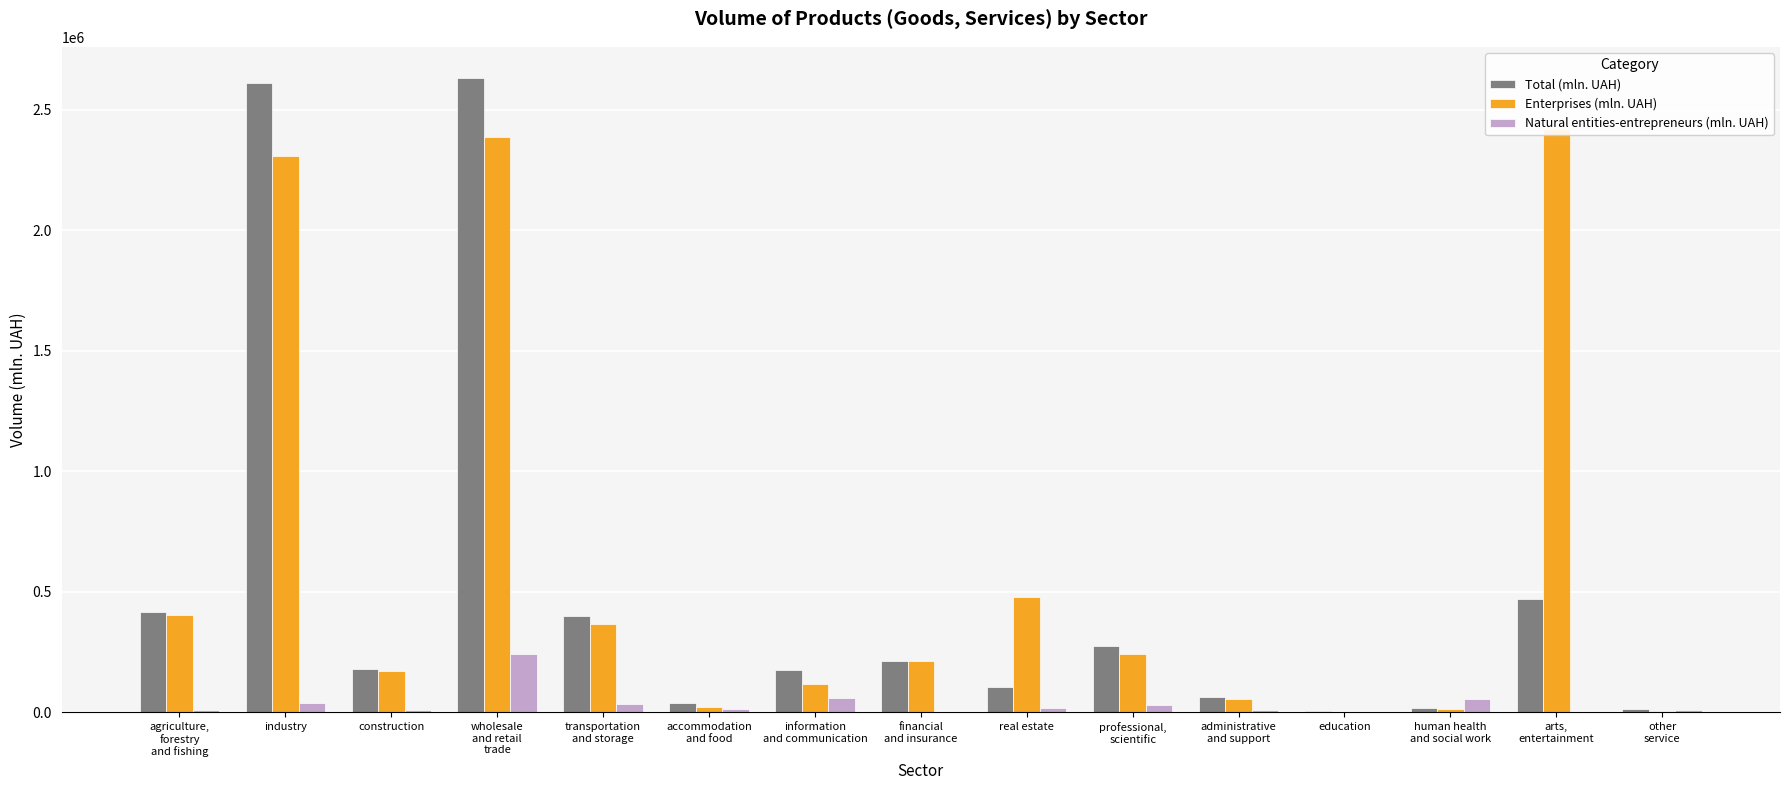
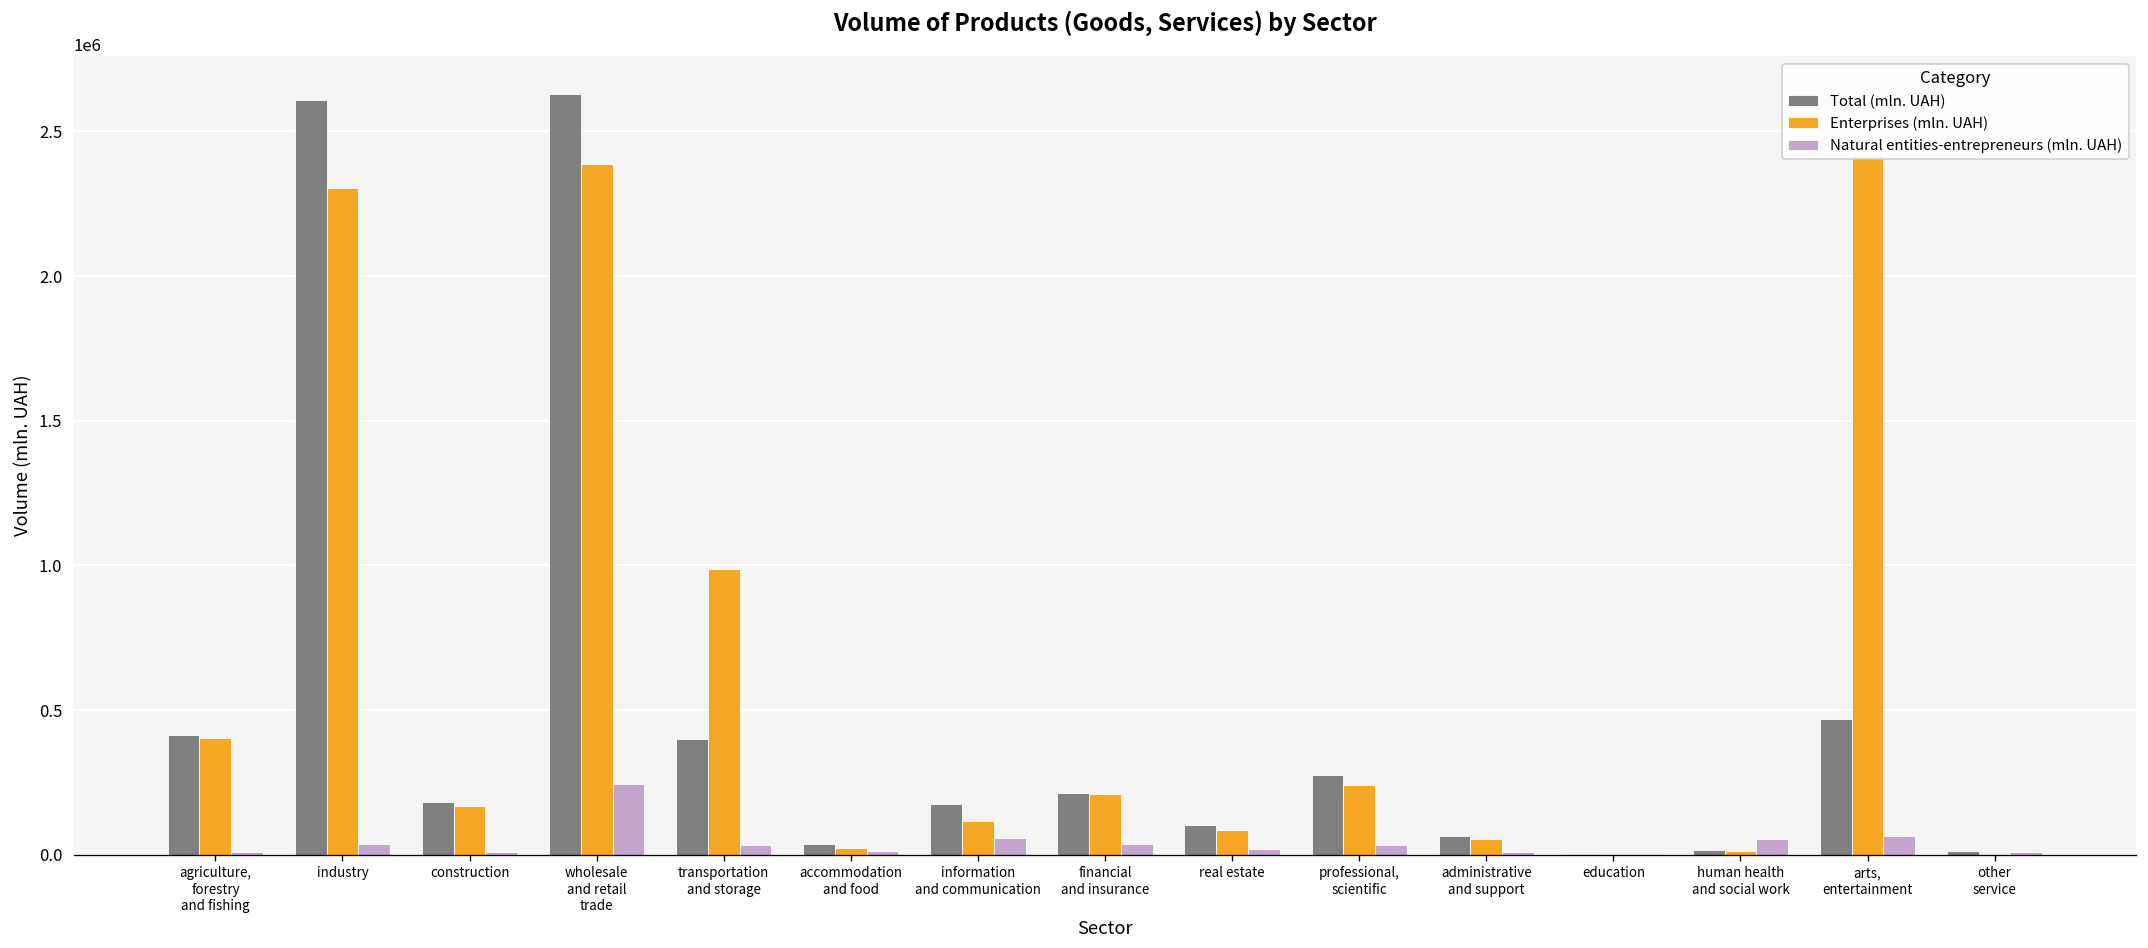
  {
    "Total (mln. UAH)": {
      "agriculture, forestry and fishing": 410000,
      "industry": 2610000,
      "construction": 180000,
      "wholesale and retail trade": 2630000,
      "transportation and storage": 400000,
      "accommodation and food": 40000,
      "information and communication": 180000,
      "financial and insurance": 210000,
      "real estate": 100000,
      "professional, scientific": 270000,
      "administrative and support": 60000,
      "human health and social work": 20000,
      "arts, entertainment": 470000,
      "other service": 10000
    },
    "Enterprises (mln. UAH)": {
      "agriculture, forestry and fishing": 400000,
      "industry": 2310000,
      "construction": 170000,
      "wholesale and retail trade": 2390000,
-     "transportation and storage": 370000,
+     "transportation and storage": 990000,
      "accommodation and food": 20000,
      "information and communication": 120000,
      "financial and insurance": 210000,
-     "real estate": 480000,
+     "real estate": 90000,
      "professional, scientific": 240000,
      "administrative and support": 50000,
      "human health and social work": 10000
    },
    "Natural entities-entrepreneurs (mln. UAH)": {
      "agriculture, forestry and fishing": 10000,
      "industry": 40000,
      "construction": 10000,
      "wholesale and retail trade": 240000,
      "transportation and storage": 30000,
      "accommodation and food": 10000,
      "information and communication": 60000,
-     "financial and insurance": 0,
+     "financial and insurance": 40000,
      "real estate": 20000,
      "professional, scientific": 30000,
      "administrative and support": 10000,
      "human health and social work": 50000,
-     "arts, entertainment": 0
+     "arts, entertainment": 60000
    }
  }
